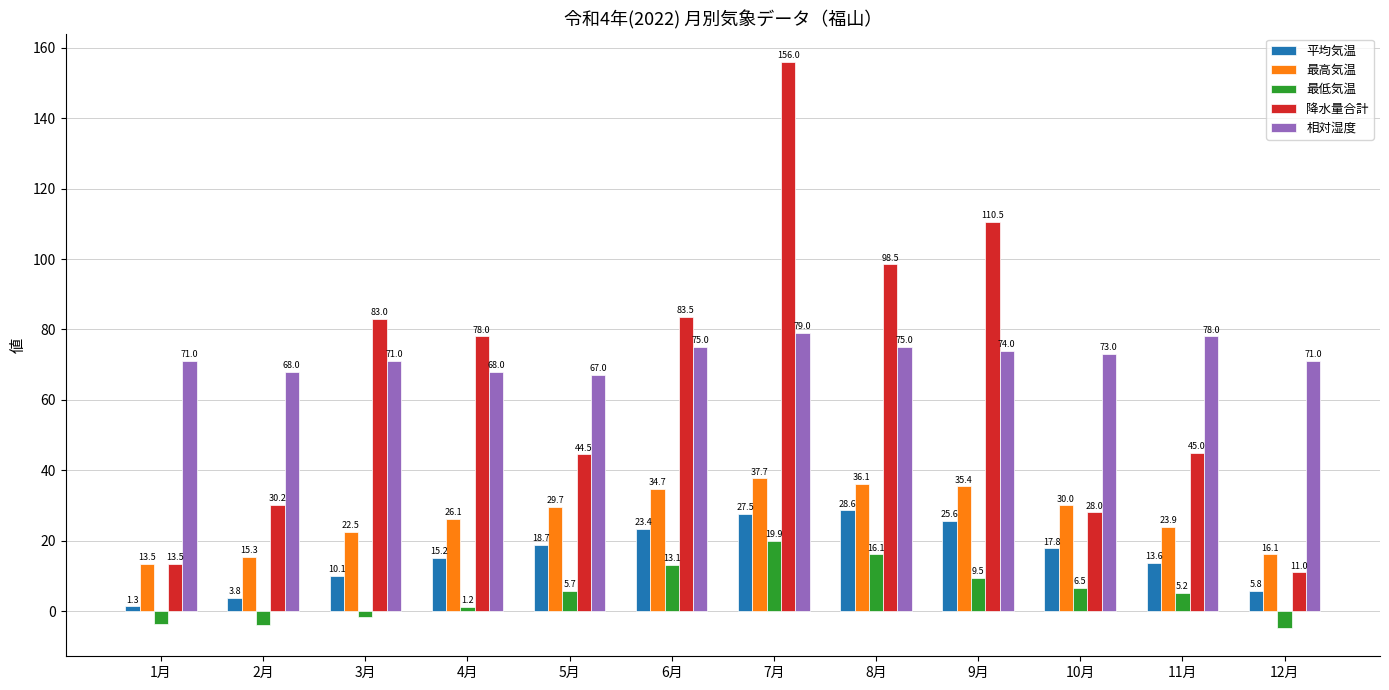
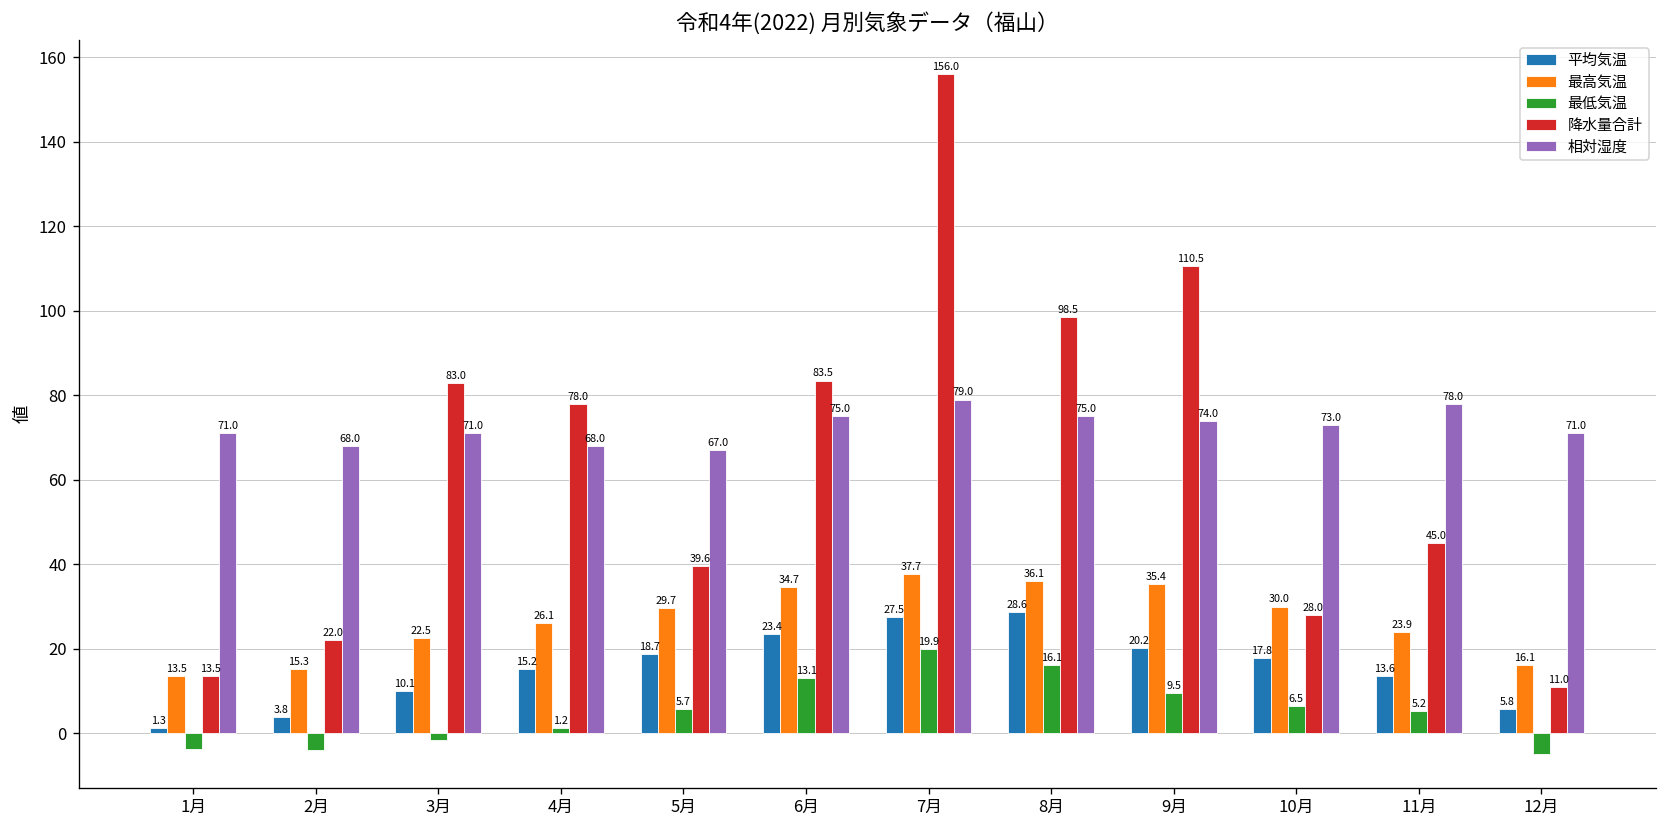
  {
    "平均気温": {
      "1月": 1.3,
      "2月": 3.8,
      "3月": 10.1,
      "4月": 15.2,
      "5月": 18.7,
      "6月": 23.4,
      "7月": 27.5,
      "8月": 28.6,
-     "9月": 25.6,
+     "9月": 20.2,
      "10月": 17.8,
      "11月": 13.6,
      "12月": 5.8
    },
    "最高気温": {
      "1月": 13.5,
      "2月": 15.3,
      "3月": 22.5,
      "4月": 26.1,
      "5月": 29.7,
      "6月": 34.7,
      "7月": 37.7,
      "8月": 36.1,
      "9月": 35.4,
      "10月": 30.0,
      "11月": 23.9,
      "12月": 16.1
    },
    "最低気温": {
      "4月": 1.2,
      "5月": 5.7,
      "6月": 13.1,
      "7月": 19.9,
      "8月": 16.1,
      "9月": 9.5,
      "10月": 6.5,
      "11月": 5.2
    },
    "降水量合計": {
      "1月": 13.5,
-     "2月": 30.2,
+     "2月": 22.0,
      "3月": 83.0,
      "4月": 78.0,
-     "5月": 44.5,
+     "5月": 39.6,
      "6月": 83.5,
      "7月": 156.0,
      "8月": 98.5,
      "9月": 110.5,
      "10月": 28.0,
      "11月": 45.0,
      "12月": 11.0
    },
    "相対湿度": {
      "1月": 71.0,
      "2月": 68.0,
      "3月": 71.0,
      "4月": 68.0,
      "5月": 67.0,
      "6月": 75.0,
      "7月": 79.0,
      "8月": 75.0,
      "9月": 74.0,
      "10月": 73.0,
      "11月": 78.0,
      "12月": 71.0
    }
  }
